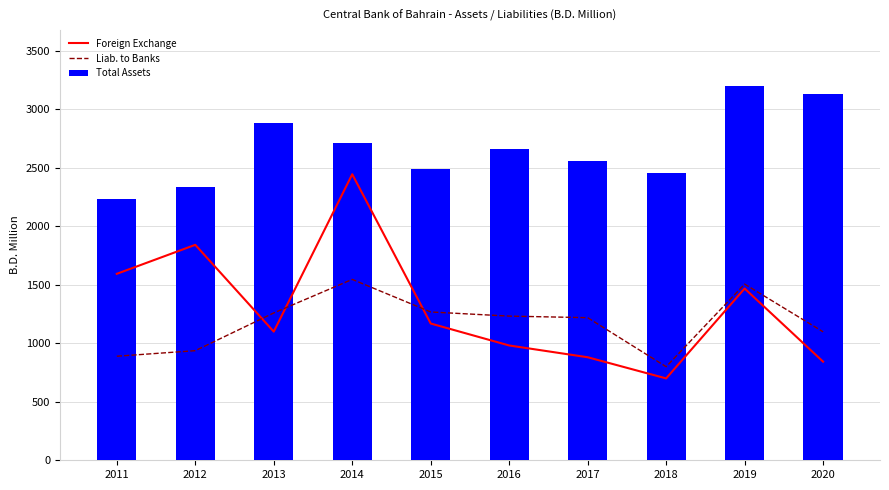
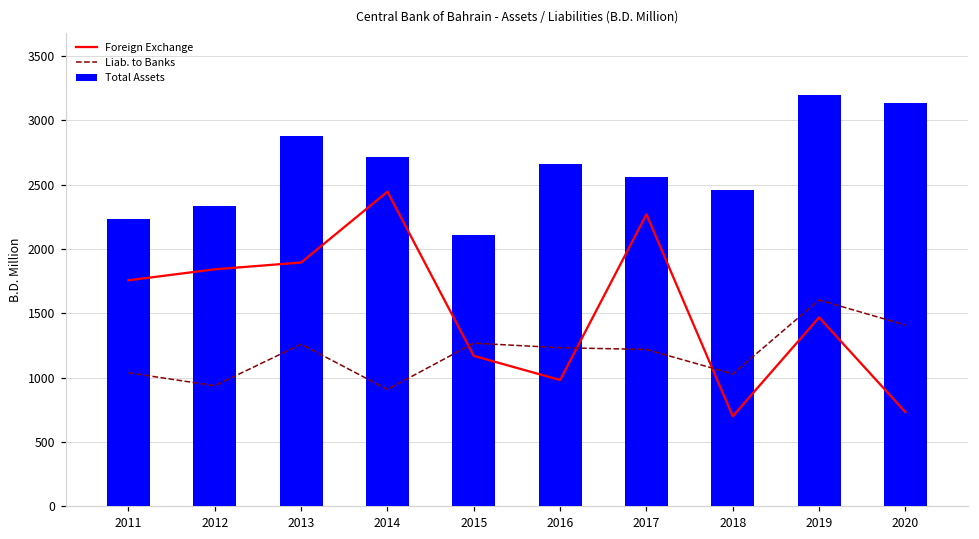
  {
    "Foreign Exchange": {
-     "2011": 1590,
+     "2011": 1760,
      "2012": 1840,
-     "2013": 1100,
+     "2013": 1890,
      "2014": 2440,
      "2015": 1170,
      "2016": 980,
-     "2017": 880,
+     "2017": 2270,
      "2018": 700,
      "2019": 1470,
-     "2020": 840
+     "2020": 730
    },
    "Total Assets": {
      "2011": 2230,
      "2012": 2330,
      "2013": 2880,
      "2014": 2710,
-     "2015": 2490,
+     "2015": 2100,
      "2016": 2660,
      "2017": 2560,
      "2018": 2460,
      "2019": 3200,
      "2020": 3130
    },
    "Liab. to Banks": {
-     "2011": 890,
+     "2011": 1040,
      "2012": 940,
      "2013": 1260,
-     "2014": 1550,
+     "2014": 910,
      "2015": 1270,
      "2016": 1230,
      "2017": 1220,
-     "2018": 800,
-     "2019": 1510,
-     "2020": 1100
+     "2018": 1030,
+     "2019": 1600,
+     "2020": 1410
    }
  }
